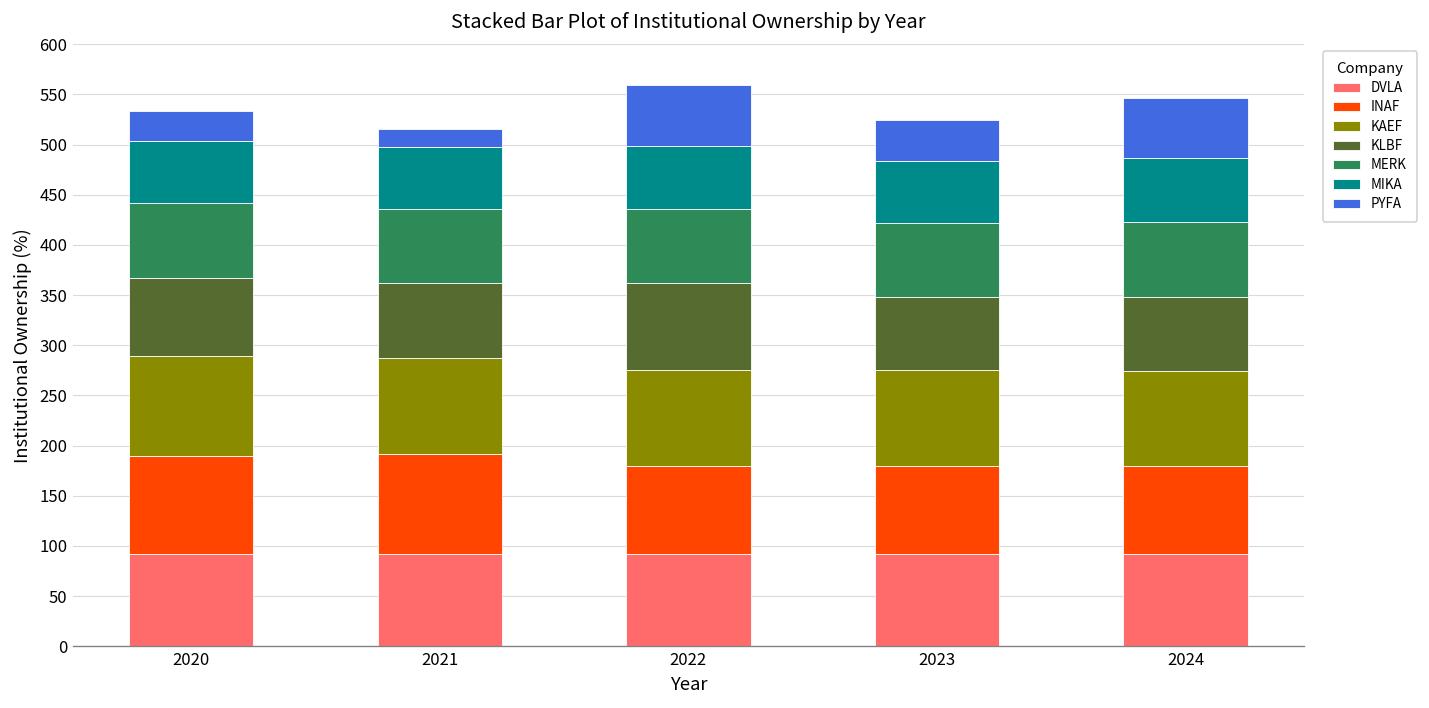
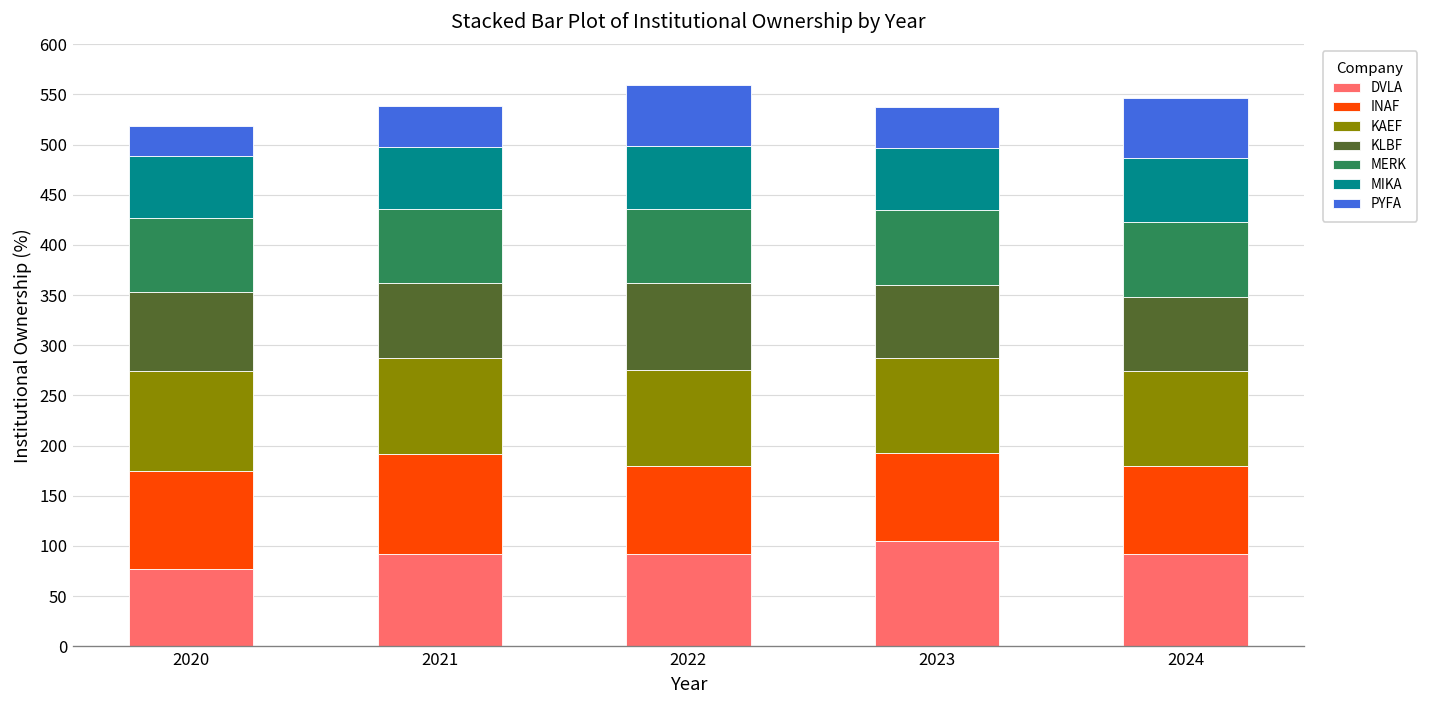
  {
    "DVLA": {
-     "2020": 90,
+     "2020": 80,
      "2021": 90,
      "2022": 90,
-     "2023": 90,
+     "2023": 100,
      "2024": 90
    },
    "INAF": {
      "2020": 100,
      "2021": 100,
      "2022": 90,
      "2023": 90,
      "2024": 90
    },
    "KAEF": {
      "2020": 100,
      "2021": 100,
      "2022": 90,
      "2023": 90,
      "2024": 90
    },
    "KLBF": {
      "2020": 80,
      "2021": 70,
      "2022": 90,
      "2023": 70,
      "2024": 70
    },
    "MERK": {
      "2020": 70,
      "2021": 70,
      "2022": 70,
      "2023": 70,
      "2024": 70
    },
    "MIKA": {
      "2020": 60,
      "2021": 60,
      "2022": 60,
      "2023": 60,
      "2024": 60
    },
    "PYFA": {
      "2020": 30,
-     "2021": 20,
+     "2021": 40,
      "2022": 60,
      "2023": 40,
      "2024": 60
    }
  }
